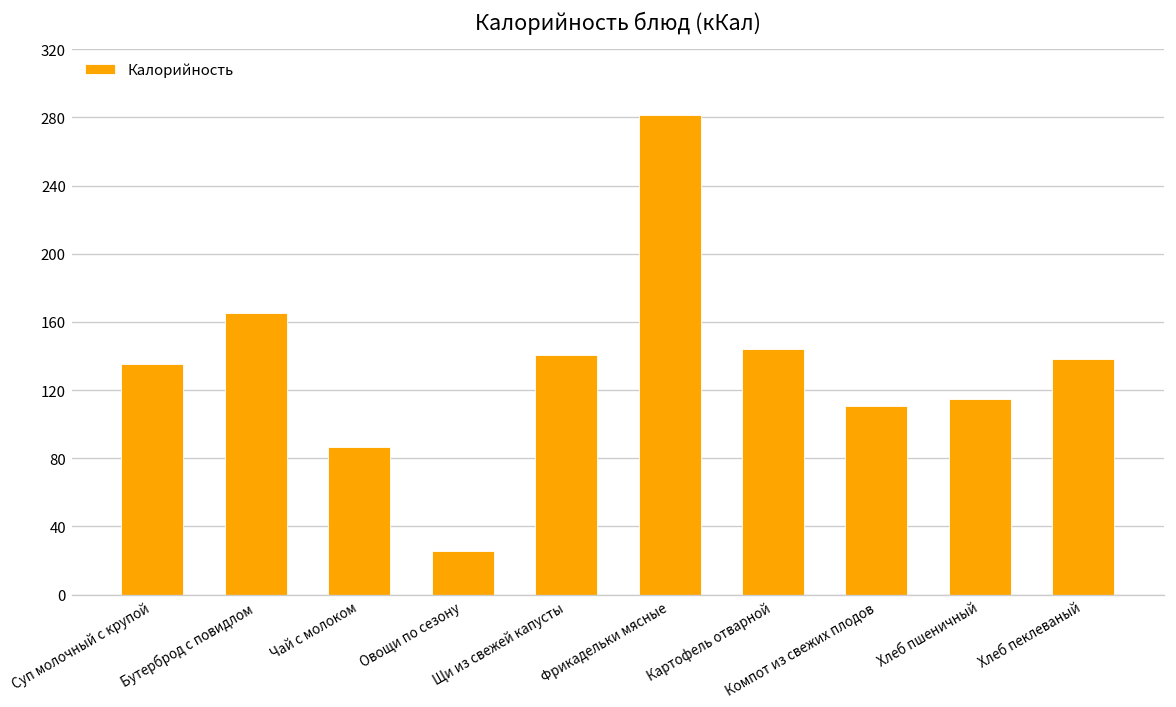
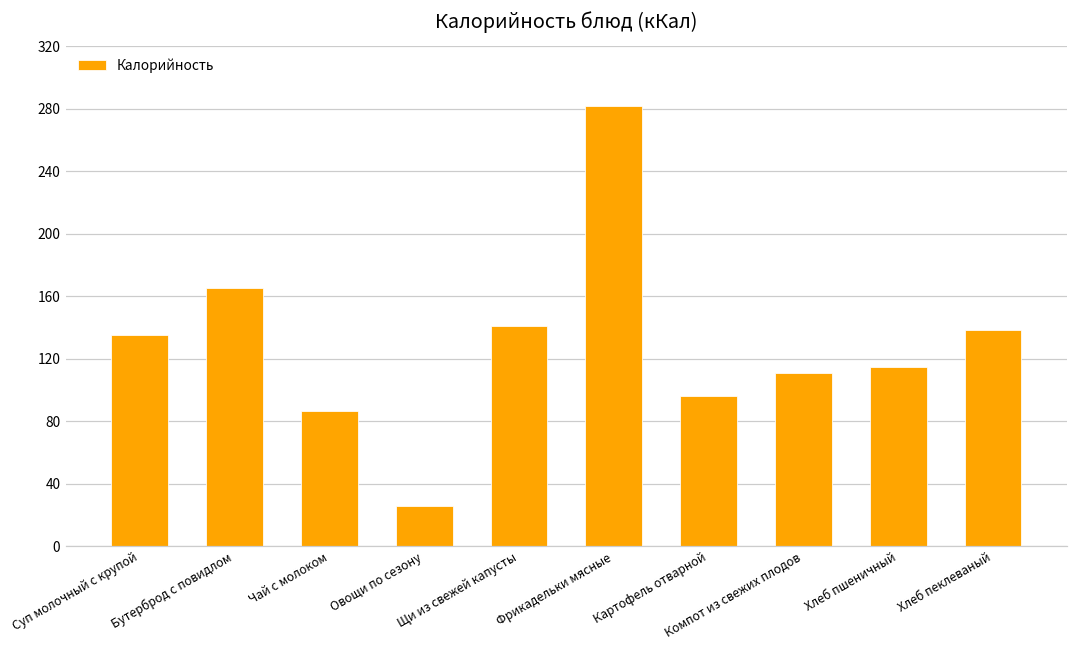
  {
    "Суп молочный с крупой": 135,
    "Бутерброд с повидлом": 165,
    "Чай с молоком": 87,
    "Овощи по сезону": 26,
    "Щи из свежей капусты": 141,
    "Фрикадельки мясные": 282,
-   "Картофель отварной": 144,
+   "Картофель отварной": 96,
    "Компот из свежих плодов": 111,
    "Хлеб пшеничный": 115,
    "Хлеб пеклеваный": 139
  }
